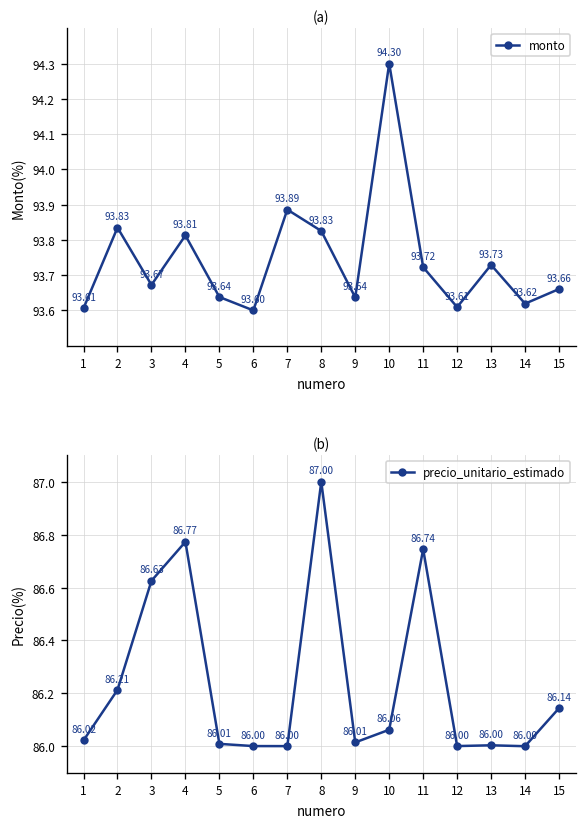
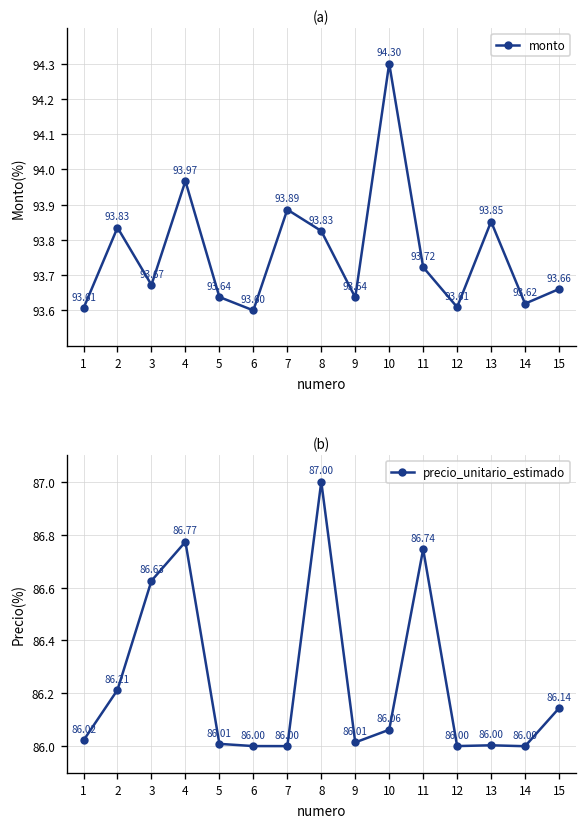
  {
    "(a)": {
      "1": 93.61,
      "2": 93.83,
      "3": 93.67,
-     "4": 93.81,
+     "4": 93.97,
      "5": 93.64,
      "6": 93.60,
      "7": 93.89,
      "8": 93.83,
      "9": 93.64,
      "10": 94.30,
      "11": 93.72,
      "12": 93.61,
-     "13": 93.73,
+     "13": 93.85,
      "14": 93.62,
      "15": 93.66
    },
    "(b)": {
      "1": 86.02,
      "2": 86.21,
      "3": 86.63,
      "4": 86.77,
      "5": 86.01,
      "6": 86.00,
      "7": 86.00,
      "8": 87.00,
      "9": 86.01,
      "10": 86.06,
      "11": 86.74,
      "12": 86.00,
      "13": 86.00,
      "14": 86.00,
      "15": 86.14
    }
  }
